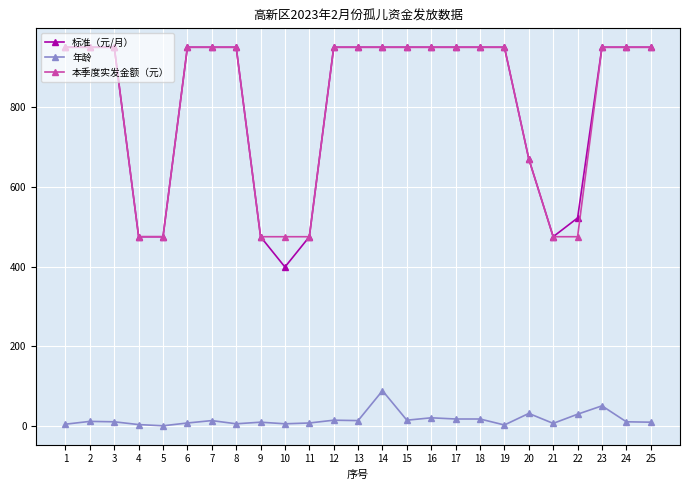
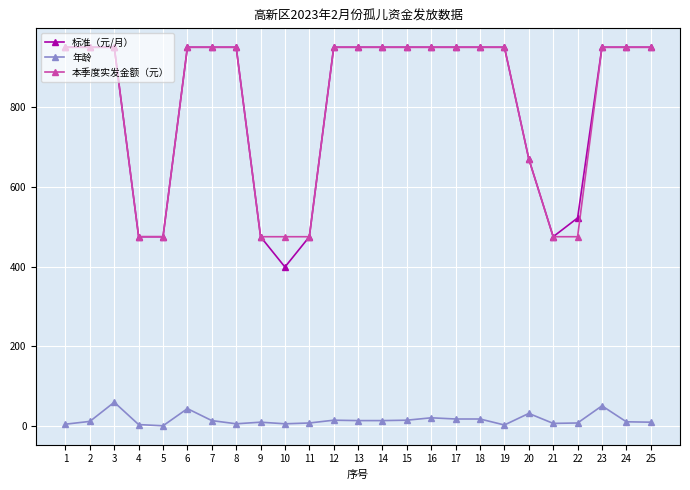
  {
    "标准（元/月）": {
      "10": 400,
      "22": 520
    },
    "年龄": {
      "1": 10,
      "2": 10,
-     "3": 10,
+     "3": 60,
      "4": 0,
      "5": 0,
-     "6": 10,
+     "6": 40,
      "7": 10,
      "8": 10,
      "9": 10,
      "10": 10,
      "11": 10,
      "12": 20,
      "13": 10,
-     "14": 90,
+     "14": 10,
      "15": 20,
      "16": 20,
      "17": 20,
      "18": 20,
      "19": 0,
      "20": 30,
      "21": 10,
-     "22": 30,
+     "22": 10,
      "23": 50,
      "24": 10,
      "25": 10
    },
    "本季度实发金额（元）": {
      "10": 480,
      "22": 480
    }
  }
